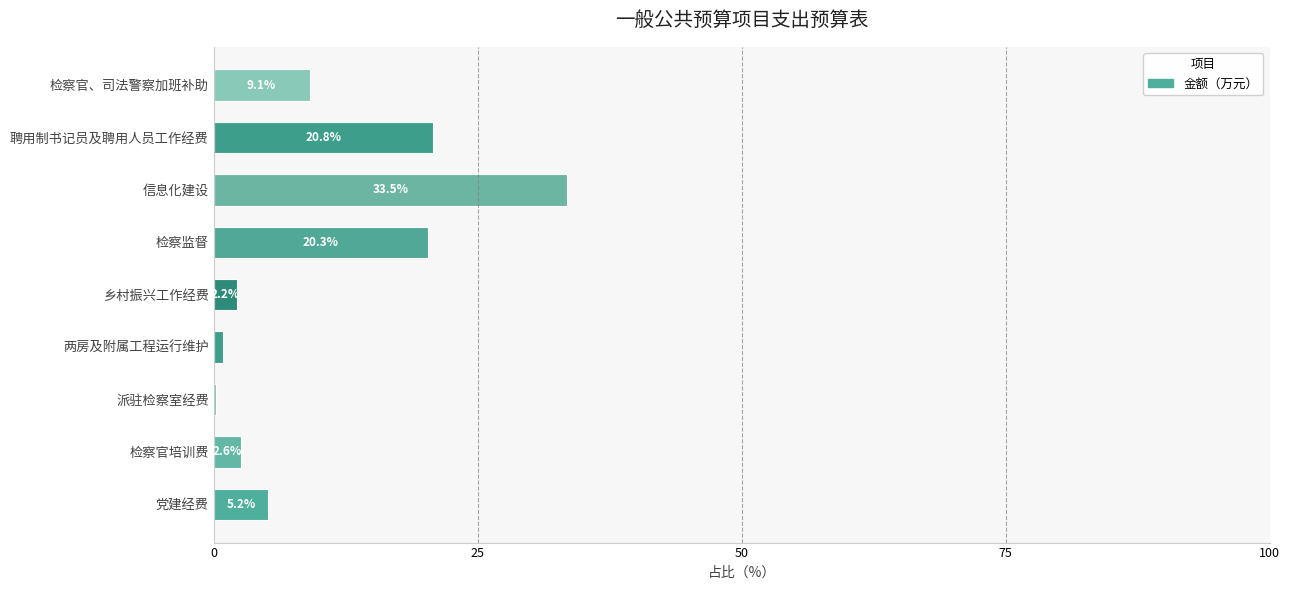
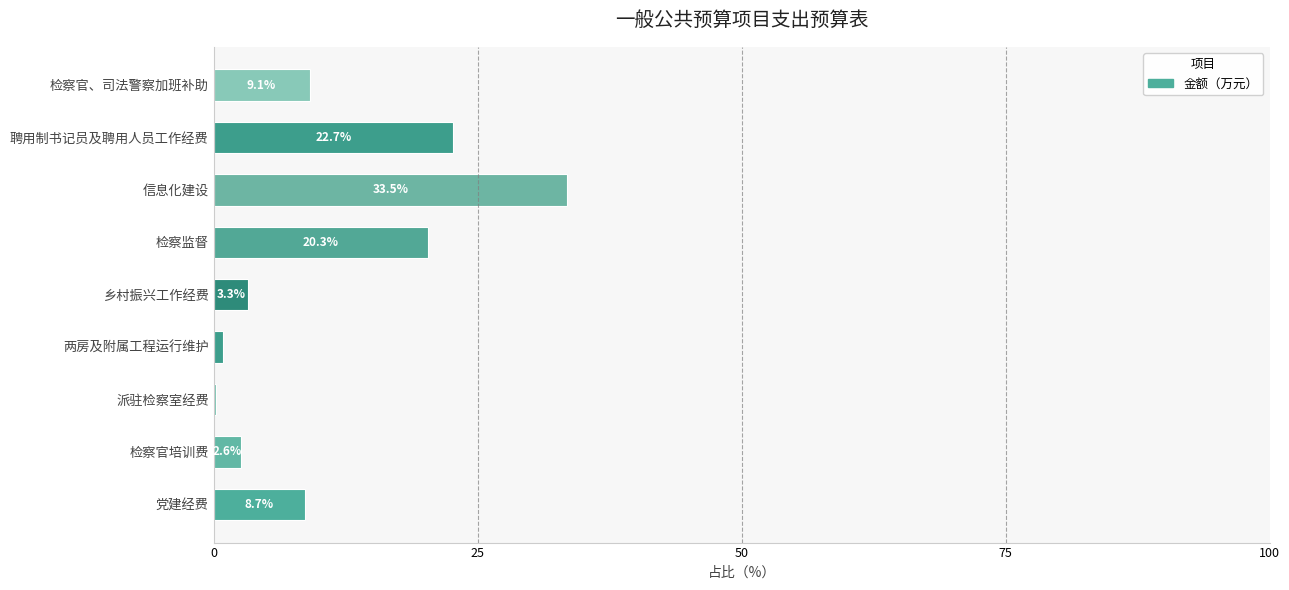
  {
    "检察官、司法警察加班补助": "9.1%",
-   "聘用制书记员及聘用人员工作经费": "20.8%",
+   "聘用制书记员及聘用人员工作经费": "22.7%",
    "信息化建设": "33.5%",
    "检察监督": "20.3%",
-   "乡村振兴工作经费": "2.2%",
+   "乡村振兴工作经费": "3.3%",
    "检察官培训费": "2.6%",
-   "党建经费": "5.2%"
+   "党建经费": "8.7%"
  }
